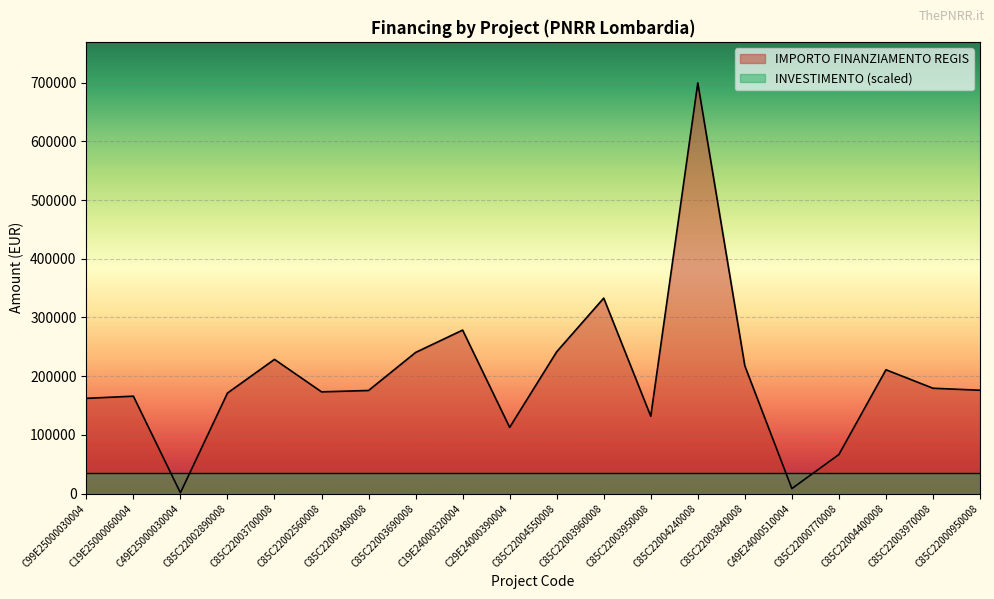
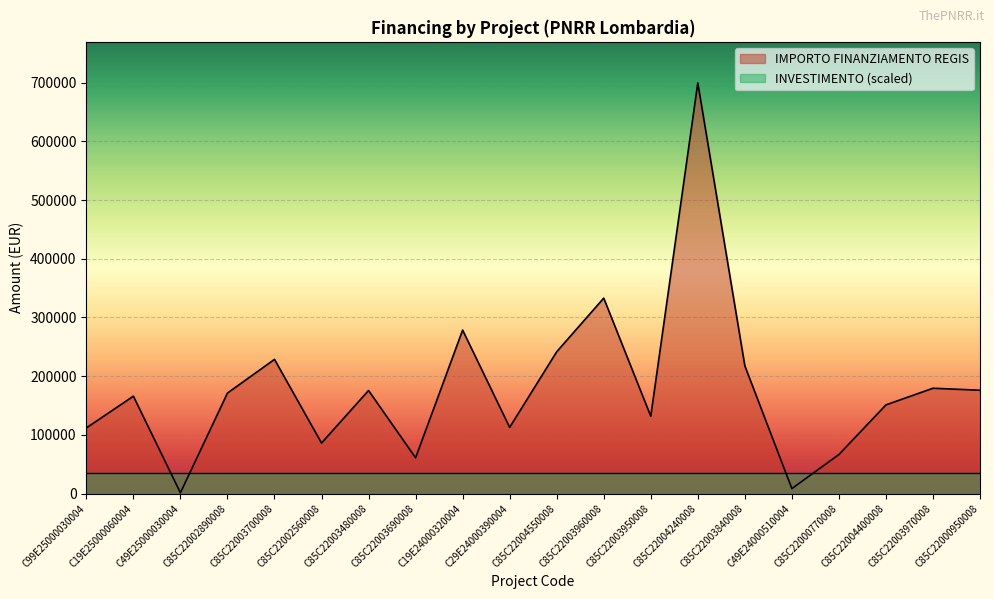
  {
    "IMPORTO FINANZIAMENTO REGIS": {
-     "C99E25000030004": 160000,
+     "C99E25000030004": 110000,
      "C19E25000060004": 170000,
      "C49E25000030004": 0,
      "C85C22002890008": 170000,
      "C85C22003700008": 230000,
-     "C85C22002560008": 170000,
+     "C85C22002560008": 90000,
      "C85C22003480008": 180000,
-     "C85C22003690008": 240000,
+     "C85C22003690008": 60000,
      "C19E24000320004": 280000,
      "C29E24000390004": 110000,
      "C85C22004550008": 240000,
      "C85C22003960008": 330000,
      "C85C22003950008": 130000,
      "C85C22004240008": 700000,
      "C85C22003840008": 220000,
      "C49E24000510004": 10000,
      "C85C22000770008": 70000,
-     "C85C22004400008": 210000,
+     "C85C22004400008": 150000,
      "C85C22003970008": 180000,
      "C85C22000950008": 180000
    },
    "INVESTIMENTO (scaled)": {
      "C99E25000030004": 30000,
      "C19E25000060004": 30000,
      "C49E25000030004": 30000,
      "C85C22002890008": 30000,
      "C85C22003700008": 30000,
      "C85C22002560008": 30000,
      "C85C22003480008": 30000,
      "C85C22003690008": 30000,
      "C19E24000320004": 30000,
      "C29E24000390004": 30000,
      "C85C22004550008": 30000,
      "C85C22003960008": 30000,
      "C85C22003950008": 30000,
      "C85C22004240008": 30000,
      "C85C22003840008": 30000,
      "C49E24000510004": 30000,
      "C85C22000770008": 30000,
      "C85C22004400008": 30000,
      "C85C22003970008": 30000,
      "C85C22000950008": 30000
    }
  }
